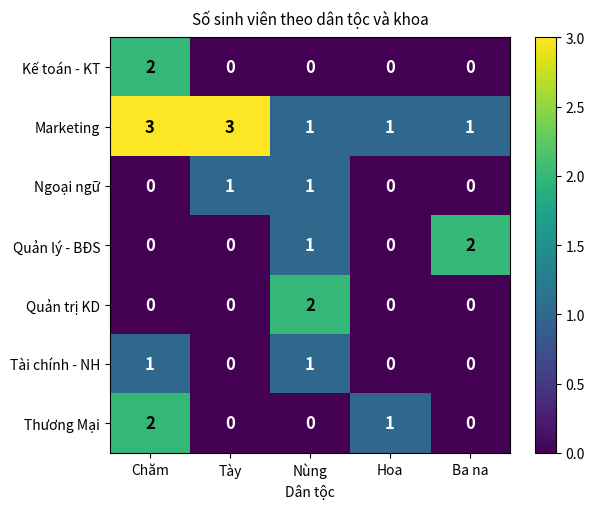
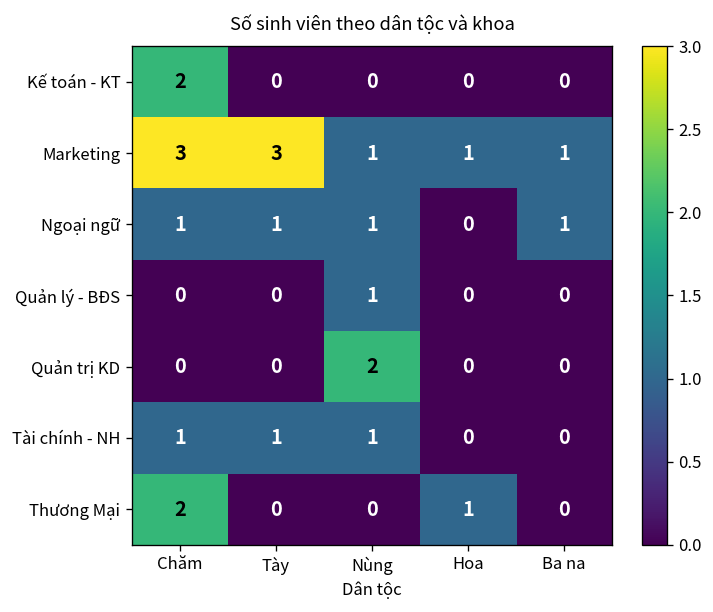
  {
    "Kế toán - KT": {
      "Chăm": 2,
      "Tày": 0,
      "Nùng": 0,
      "Hoa": 0,
      "Ba na": 0
    },
    "Marketing": {
      "Chăm": 3,
      "Tày": 3,
      "Nùng": 1,
      "Hoa": 1,
      "Ba na": 1
    },
    "Ngoại ngữ": {
-     "Chăm": 0,
+     "Chăm": 1,
      "Tày": 1,
      "Nùng": 1,
      "Hoa": 0,
-     "Ba na": 0
+     "Ba na": 1
    },
    "Quản lý - BĐS": {
      "Chăm": 0,
      "Tày": 0,
      "Nùng": 1,
      "Hoa": 0,
-     "Ba na": 2
+     "Ba na": 0
    },
    "Quản trị KD": {
      "Chăm": 0,
      "Tày": 0,
      "Nùng": 2,
      "Hoa": 0,
      "Ba na": 0
    },
    "Tài chính - NH": {
      "Chăm": 1,
-     "Tày": 0,
+     "Tày": 1,
      "Nùng": 1,
      "Hoa": 0,
      "Ba na": 0
    },
    "Thương Mại": {
      "Chăm": 2,
      "Tày": 0,
      "Nùng": 0,
      "Hoa": 1,
      "Ba na": 0
    }
  }
